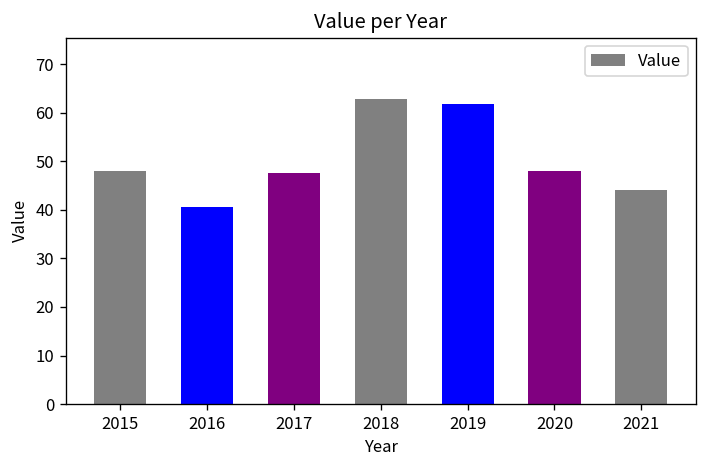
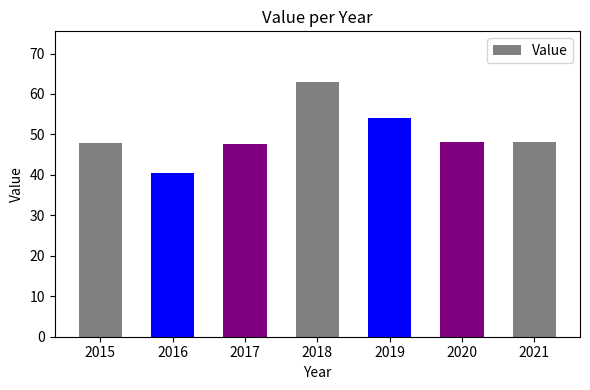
  {
    "2015": 48,
    "2016": 41,
    "2017": 48,
    "2018": 63,
-   "2019": 62,
+   "2019": 54,
    "2020": 48,
-   "2021": 44
+   "2021": 48
  }
